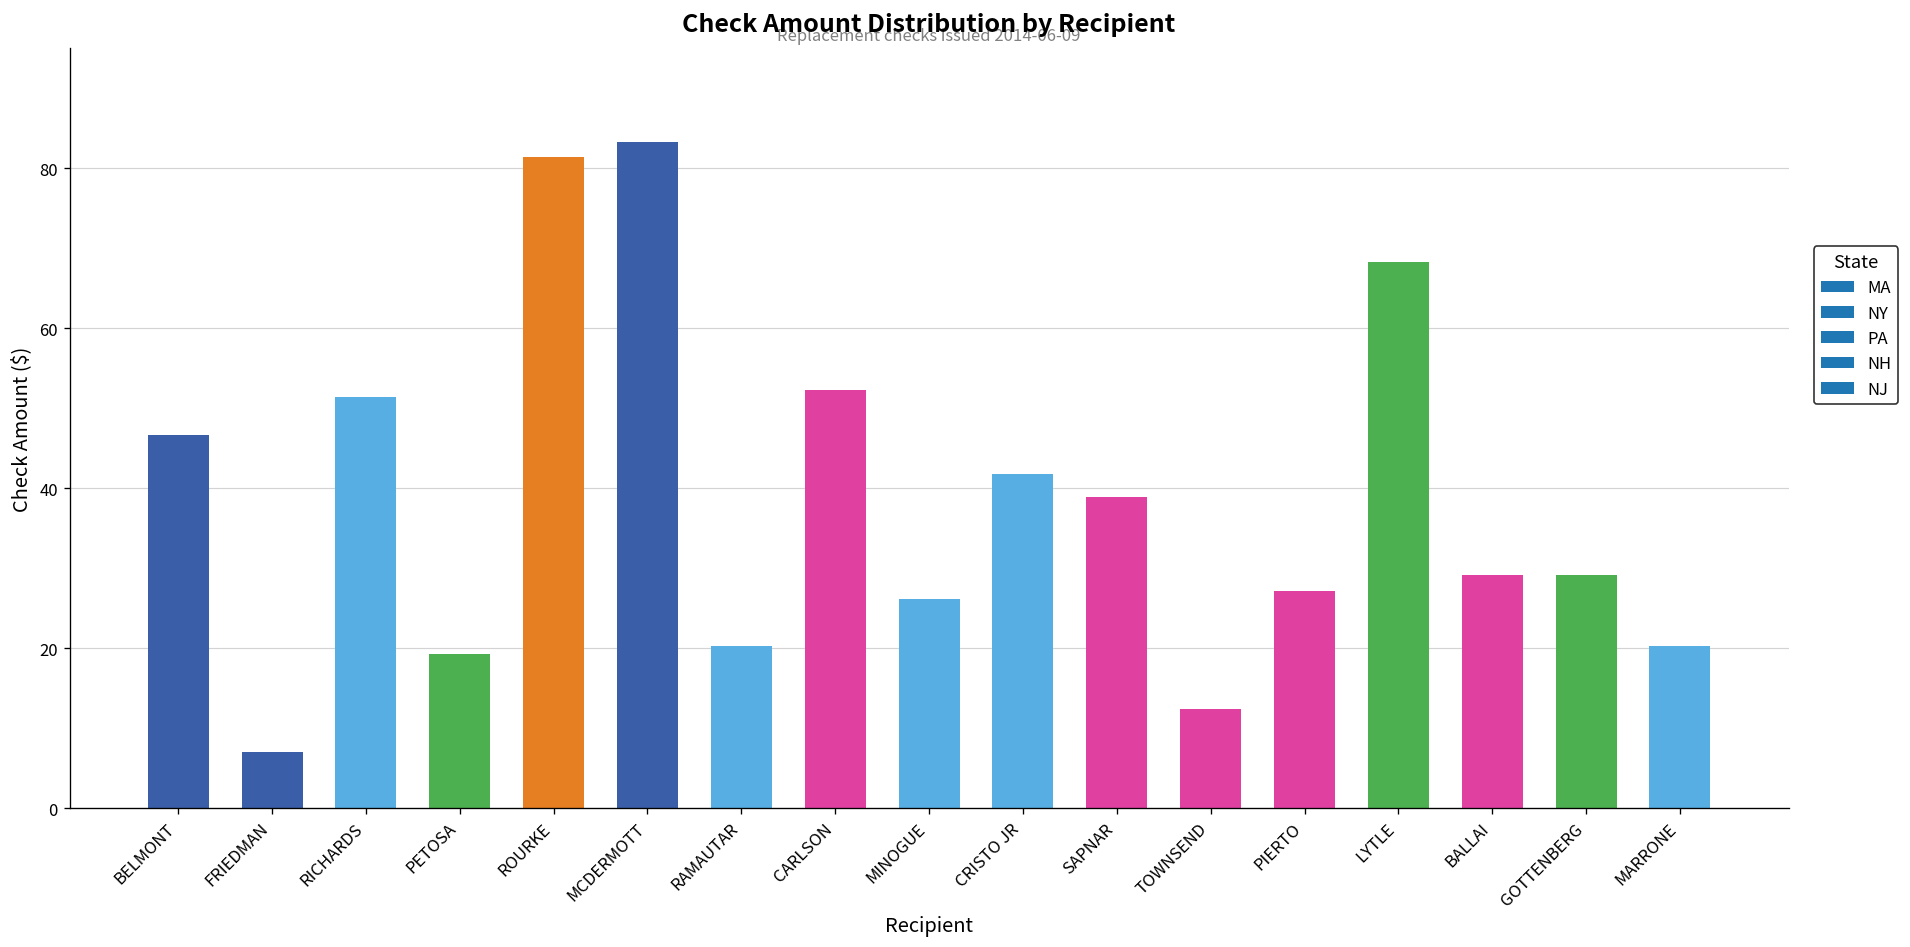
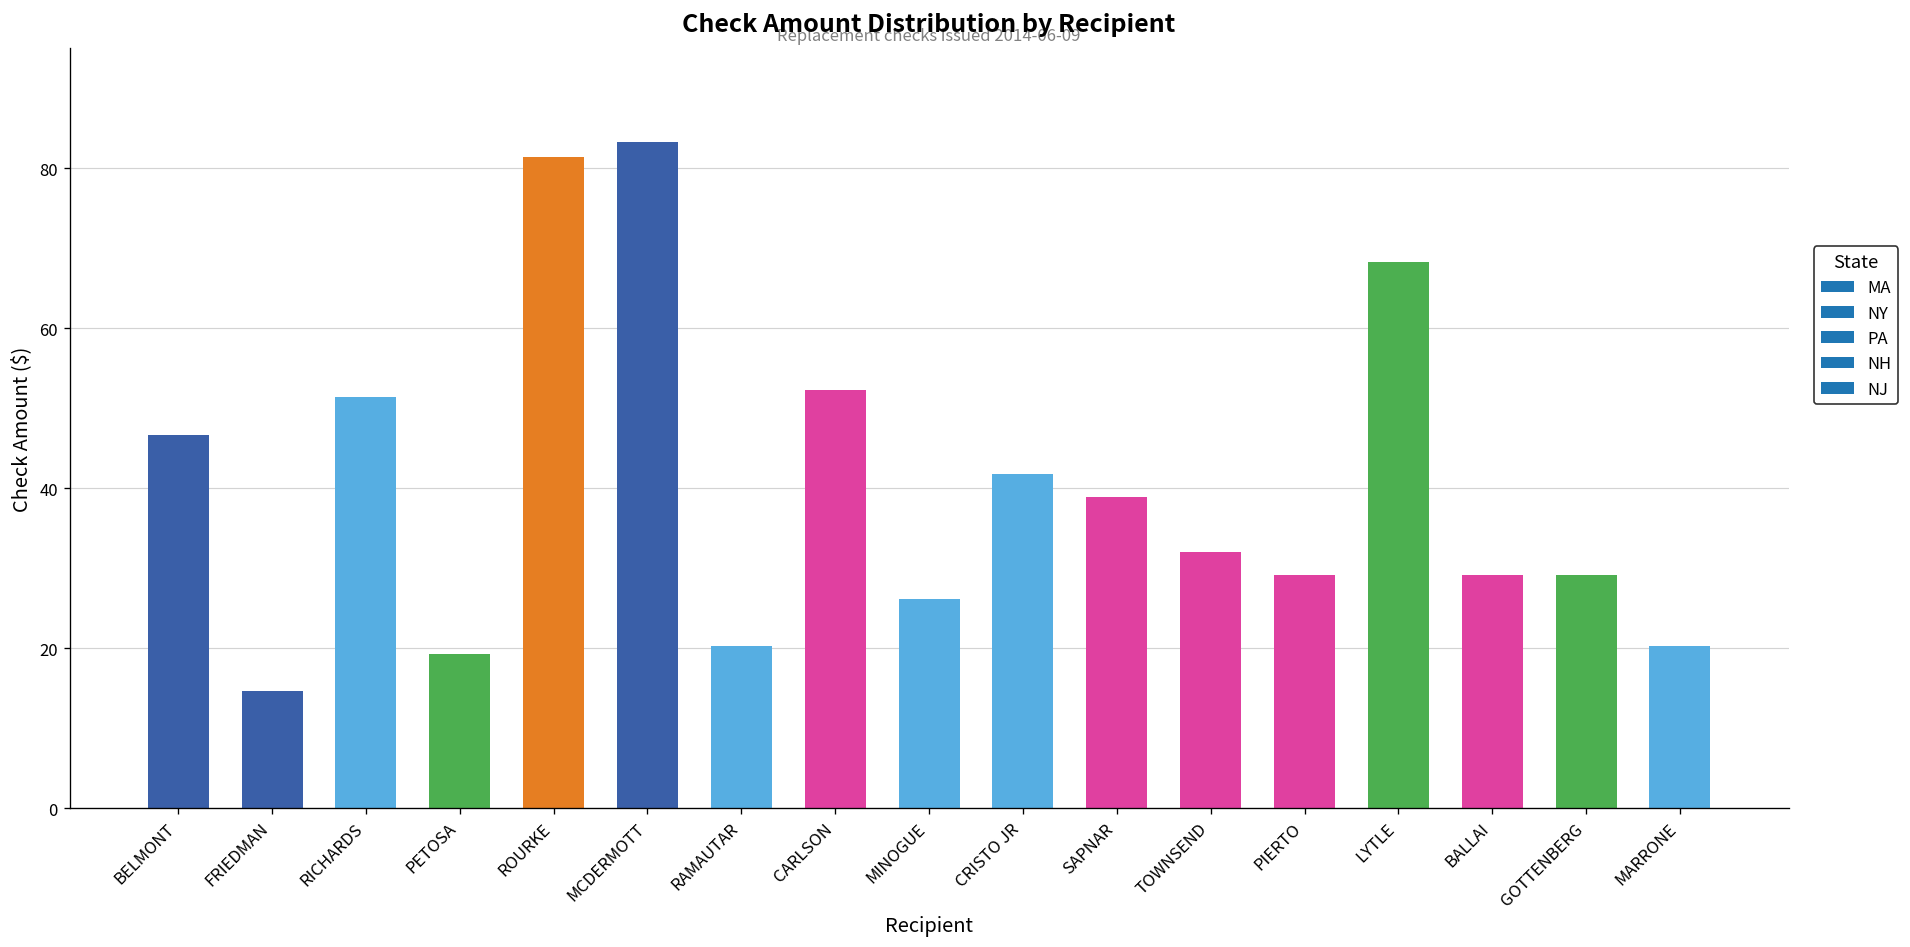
  {
    "BELMONT": 47,
-   "FRIEDMAN": 7,
+   "FRIEDMAN": 15,
    "RICHARDS": 51,
    "PETOSA": 19,
    "ROURKE": 81,
    "MCDERMOTT": 83,
    "RAMAUTAR": 20,
    "CARLSON": 52,
    "MINOGUE": 26,
    "CRISTO JR": 42,
    "SAPNAR": 39,
-   "TOWNSEND": 12,
-   "PIERTO": 27,
+   "TOWNSEND": 32,
+   "PIERTO": 29,
    "LYTLE": 68,
    "BALLAI": 29,
    "GOTTENBERG": 29,
    "MARRONE": 20
  }
